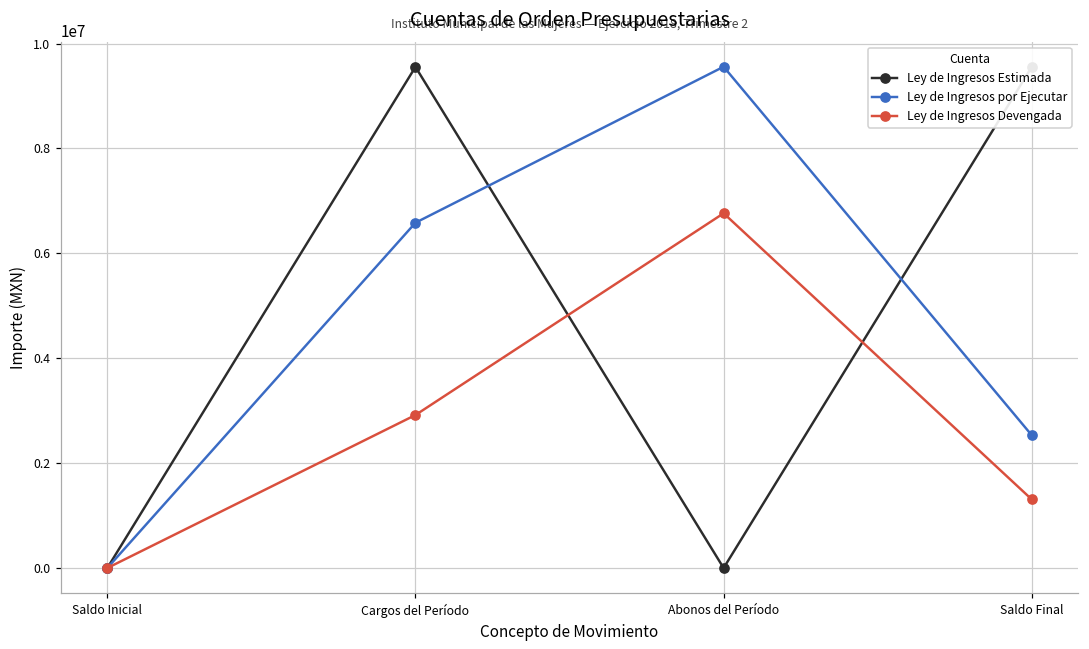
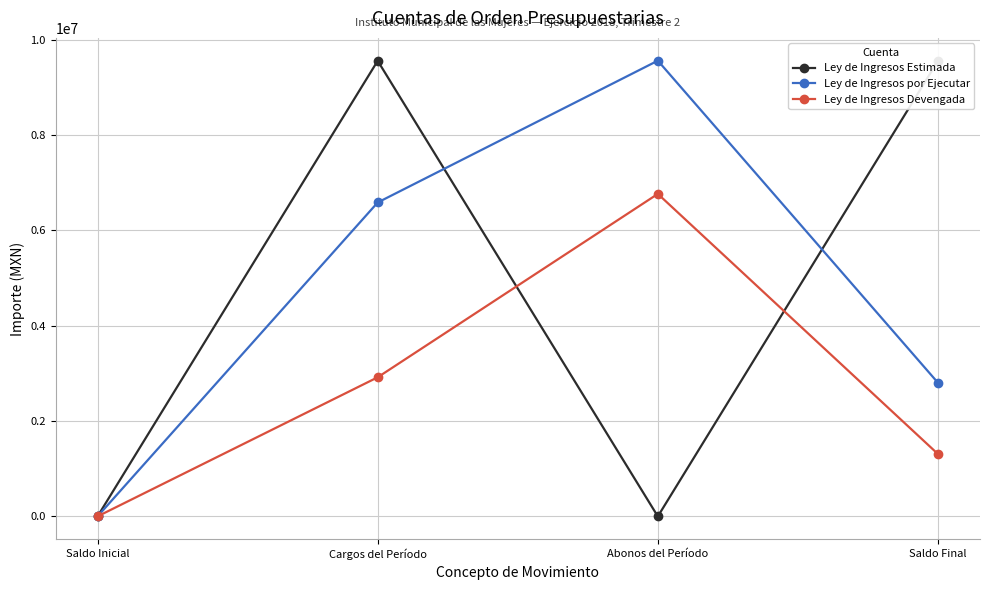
  {
    "Ley de Ingresos Estimada": {
      "Cargos del Período": 9600000,
      "Abonos del Período": 0
    },
    "Ley de Ingresos por Ejecutar": {
      "Cargos del Período": 6600000,
      "Abonos del Período": 9600000,
-     "Saldo Final": 2500000
+     "Saldo Final": 2800000
    },
    "Ley de Ingresos Devengada": {
      "Cargos del Período": 2900000,
      "Abonos del Período": 6800000,
      "Saldo Final": 1300000
    }
  }
